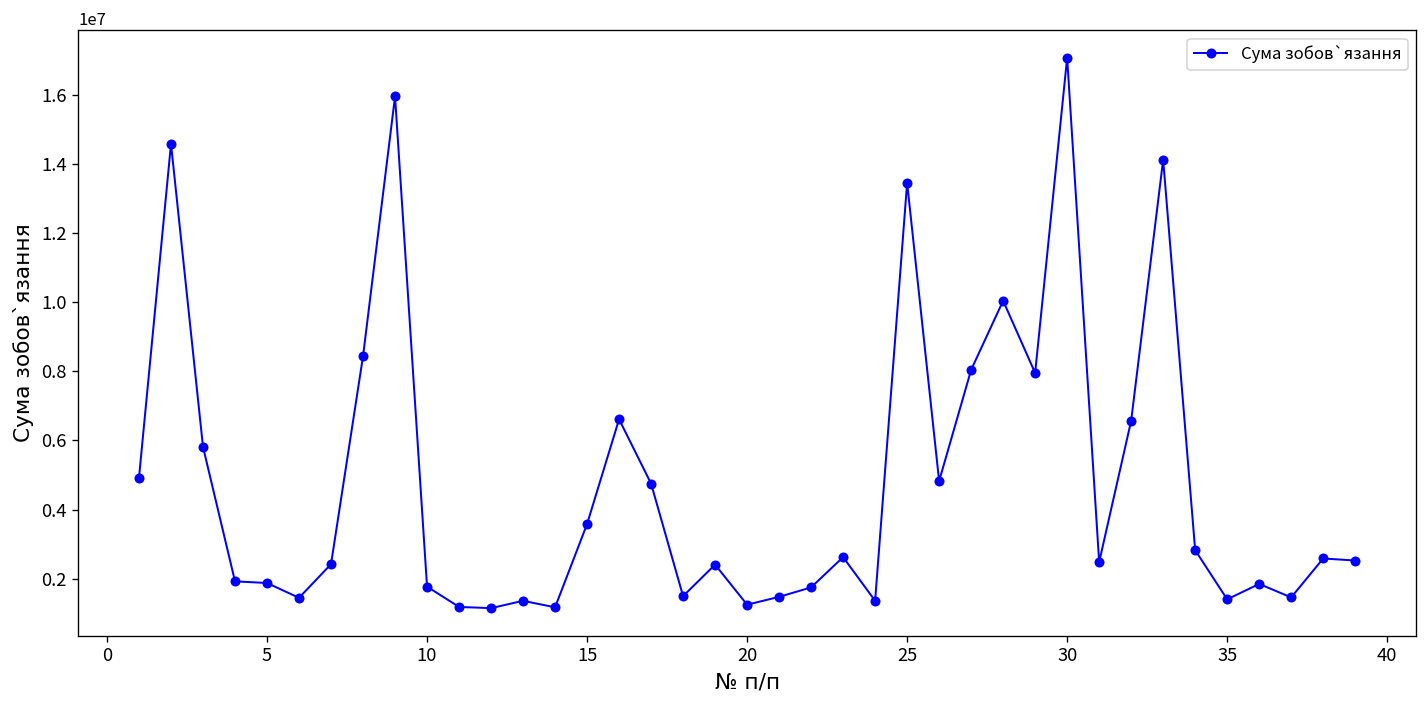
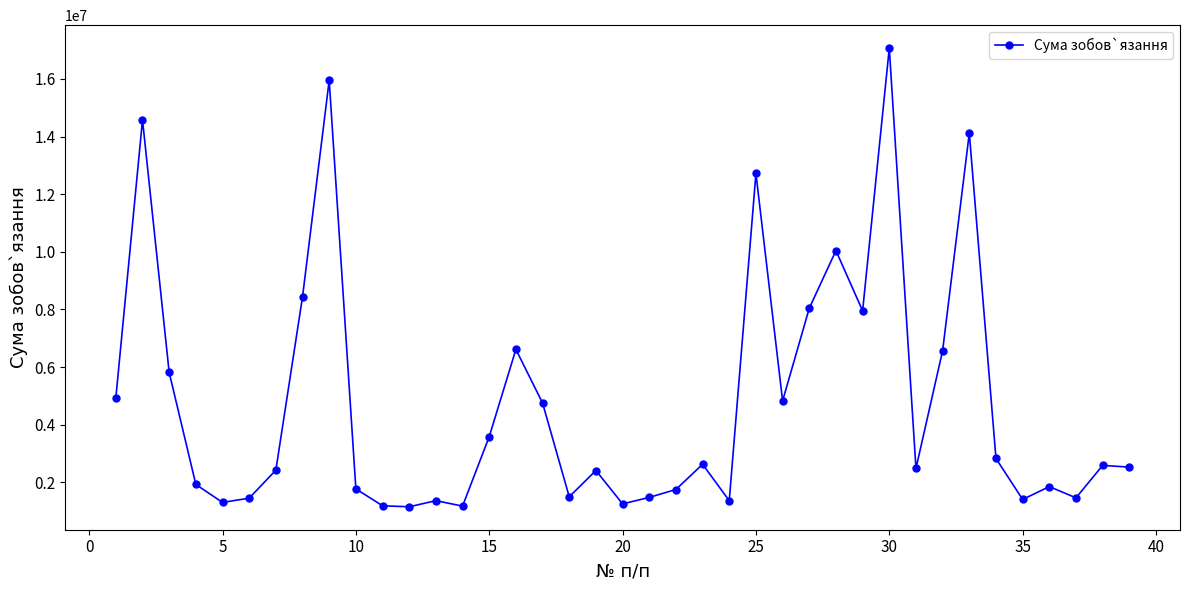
  {
-   "5": 1900000,
+   "5": 1300000,
    "10": 1800000,
    "15": 3600000,
    "20": 1200000,
-   "25": 13500000,
+   "25": 12700000,
    "30": 17100000,
    "35": 1400000
  }
